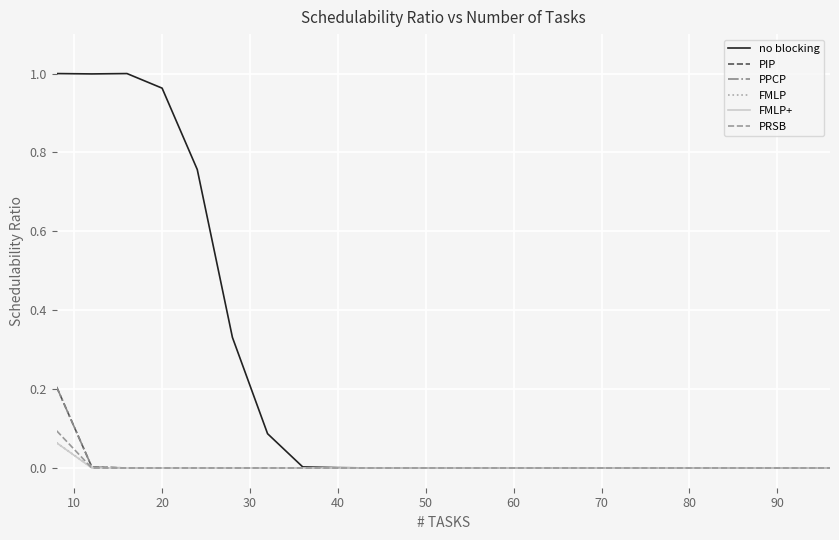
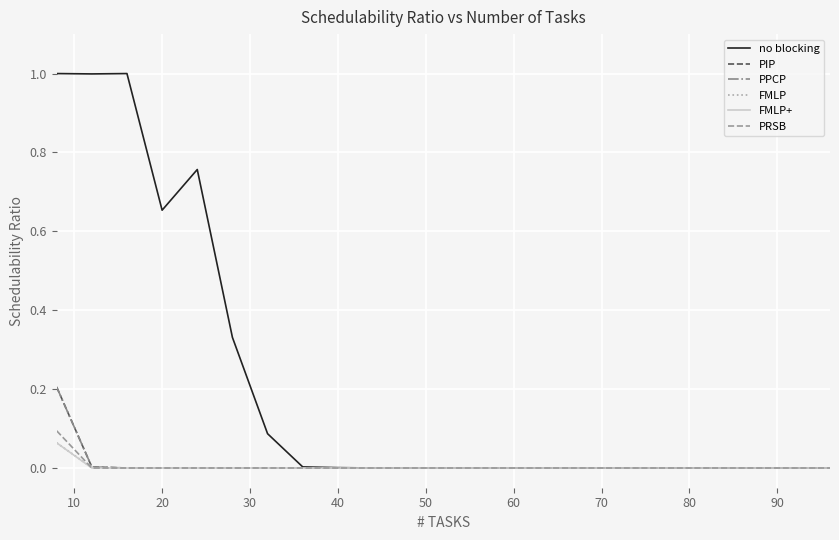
  {
    "no blocking": {
-     "20": 0.96
+     "20": 0.65
    }
  }
